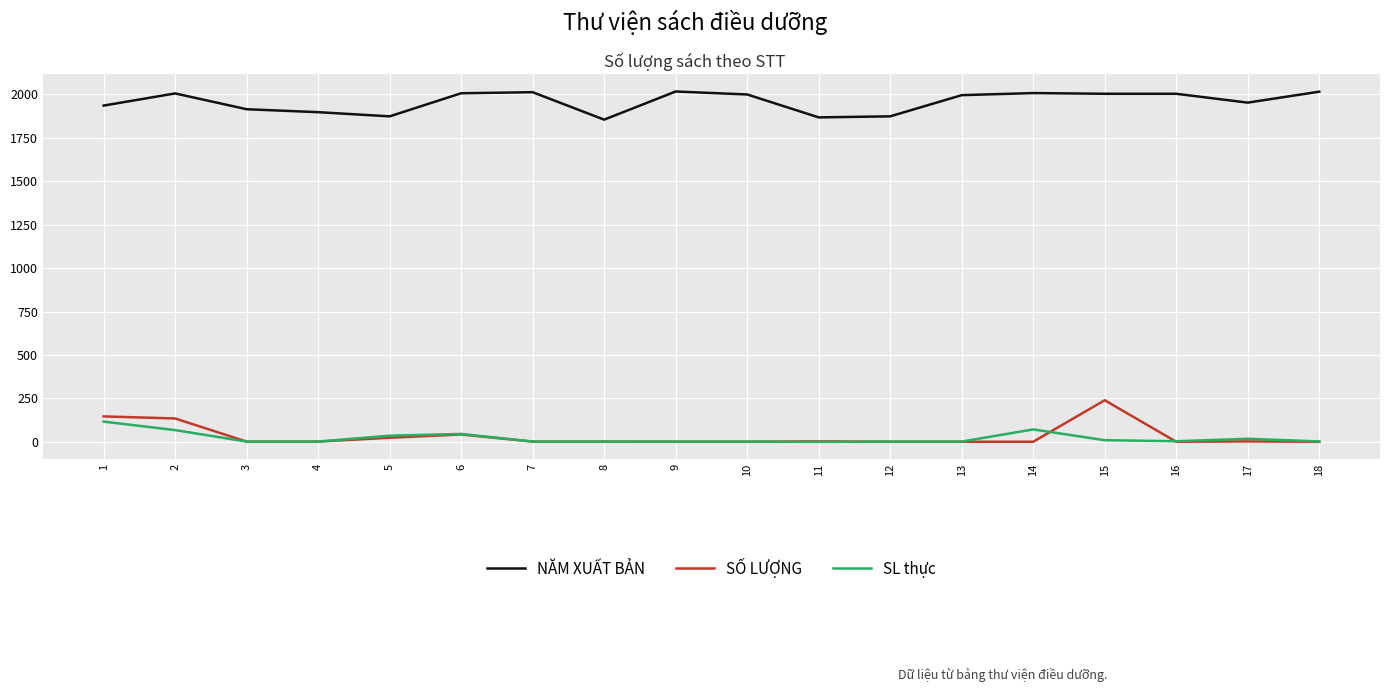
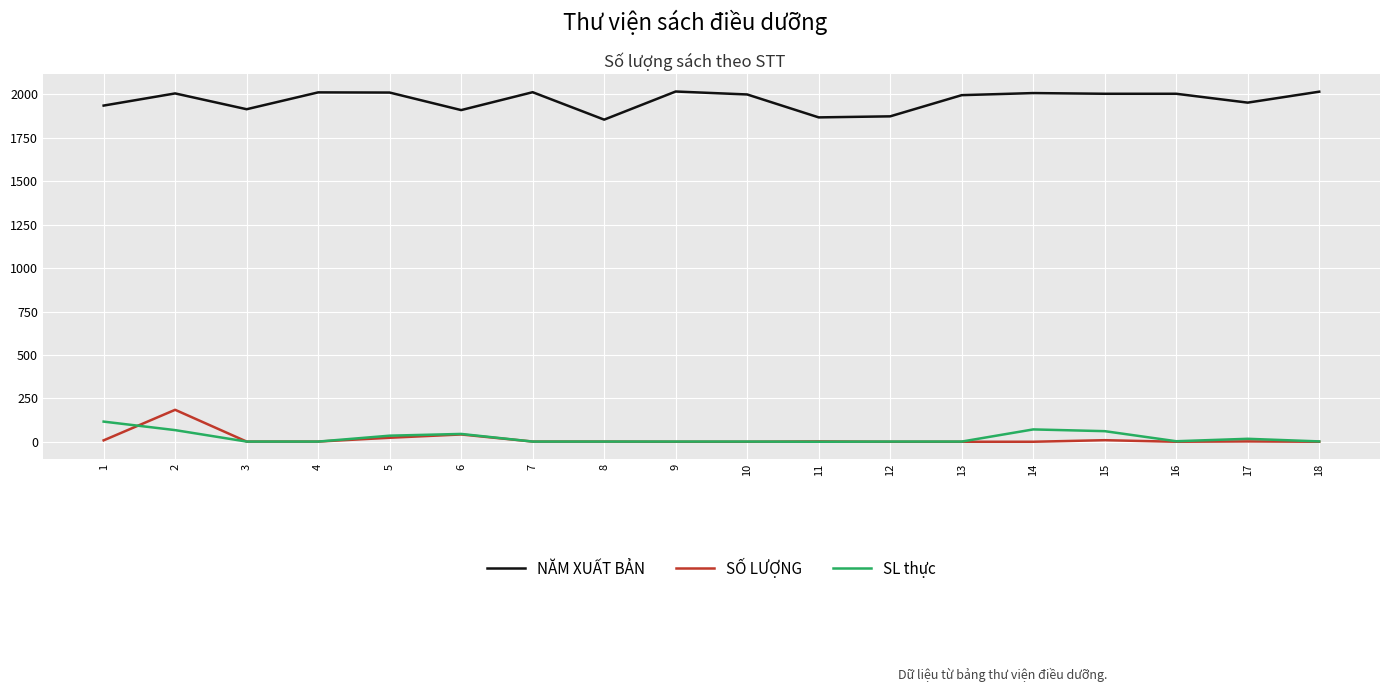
  {
    "NĂM XUẤT BẢN": {
      "1": 1940,
      "2": 2010,
      "3": 1920,
-     "4": 1900,
-     "5": 1870,
-     "6": 2010,
+     "4": 2010,
+     "5": 2010,
+     "6": 1910,
      "7": 2010,
      "8": 1860,
      "9": 2020,
      "10": 2000,
      "11": 1870,
      "12": 1870,
      "13": 2000,
      "14": 2010,
      "15": 2000,
      "16": 2000,
      "17": 1950,
      "18": 2020
    },
    "SỐ LƯỢNG": {
-     "1": 150,
-     "2": 130,
+     "1": 10,
+     "2": 180,
      "14": 0,
-     "15": 240,
+     "15": 10,
      "17": 0
    },
    "SL thực": {
      "1": 120,
      "2": 70,
      "14": 70,
-     "15": 10,
+     "15": 60,
      "17": 20
    }
  }
